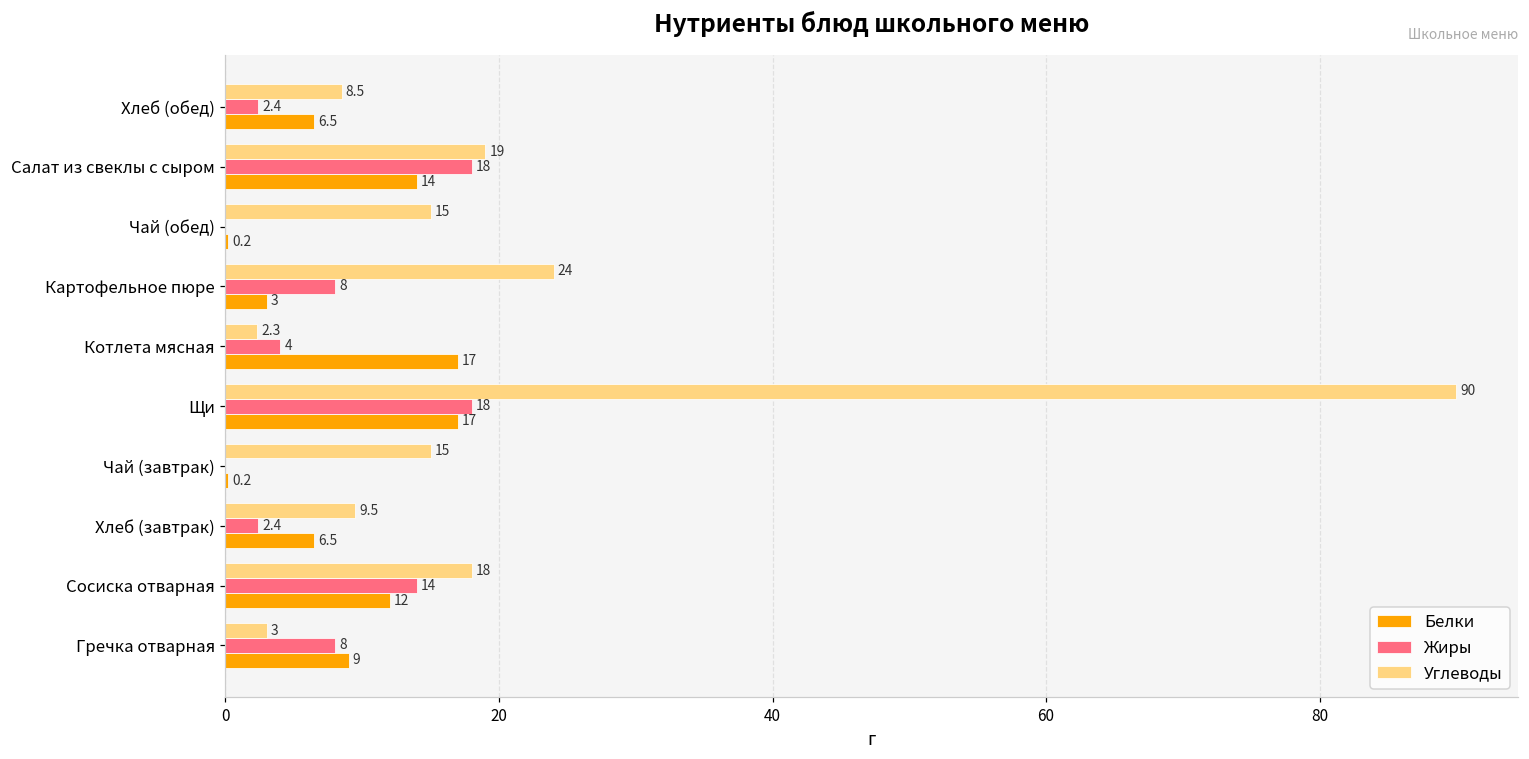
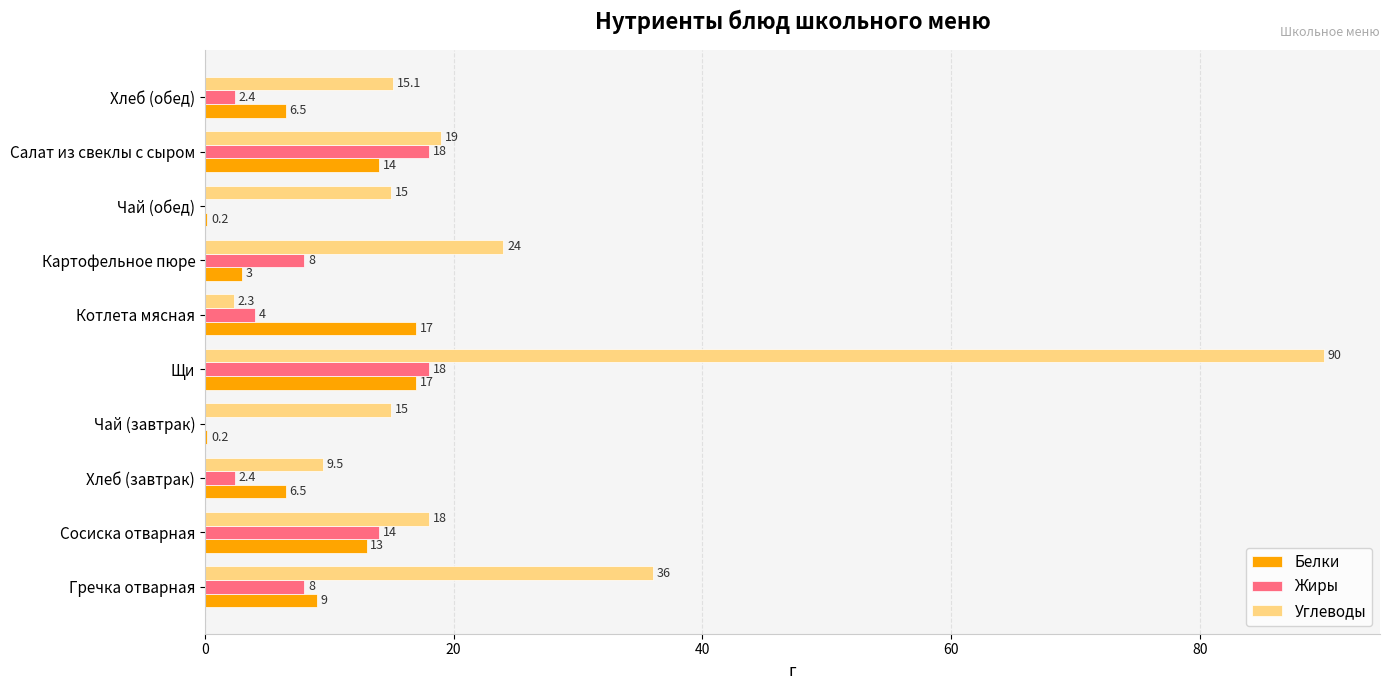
  {
    "Белки": {
      "Хлеб (обед)": 6.5,
      "Салат из свеклы с сыром": 14,
      "Чай (обед)": 0.2,
      "Картофельное пюре": 3,
      "Котлета мясная": 17,
      "Щи": 17,
      "Чай (завтрак)": 0.2,
      "Хлеб (завтрак)": 6.5,
-     "Сосиска отварная": 12,
+     "Сосиска отварная": 13,
      "Гречка отварная": 9
    },
    "Жиры": {
      "Хлеб (обед)": 2.4,
      "Салат из свеклы с сыром": 18,
      "Картофельное пюре": 8,
      "Котлета мясная": 4,
      "Щи": 18,
      "Хлеб (завтрак)": 2.4,
      "Сосиска отварная": 14,
      "Гречка отварная": 8
    },
    "Углеводы": {
-     "Хлеб (обед)": 8.5,
+     "Хлеб (обед)": 15.1,
      "Салат из свеклы с сыром": 19,
      "Чай (обед)": 15,
      "Картофельное пюре": 24,
      "Котлета мясная": 2.3,
      "Щи": 90,
      "Чай (завтрак)": 15,
      "Хлеб (завтрак)": 9.5,
      "Сосиска отварная": 18,
-     "Гречка отварная": 3
+     "Гречка отварная": 36
    }
  }
